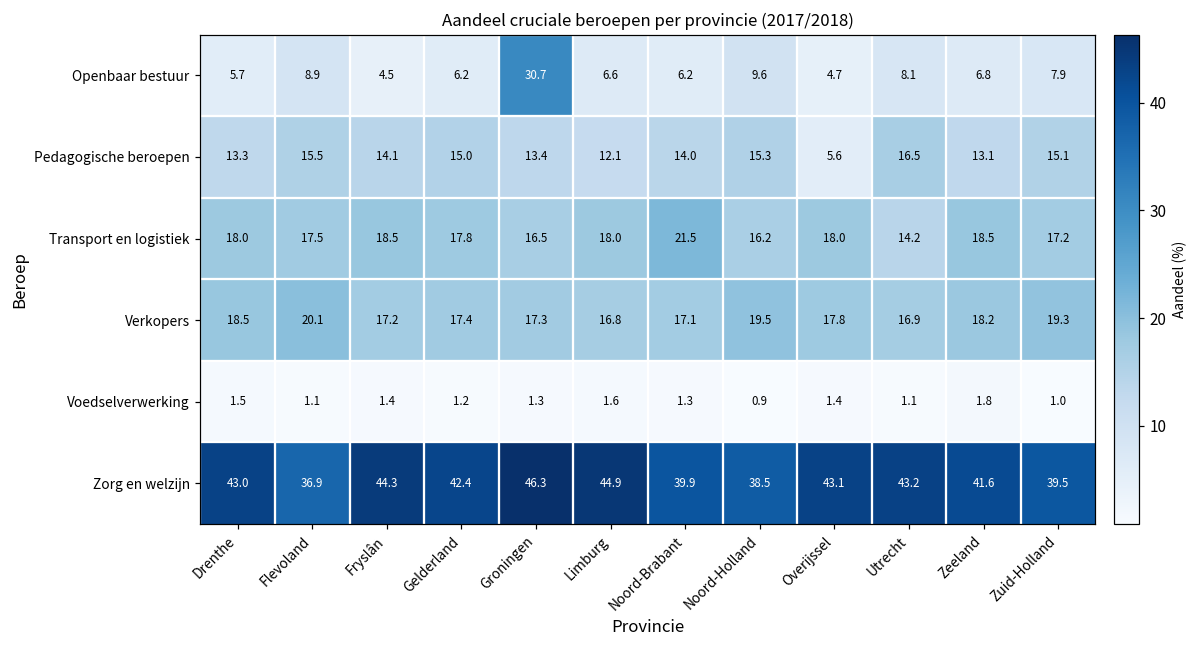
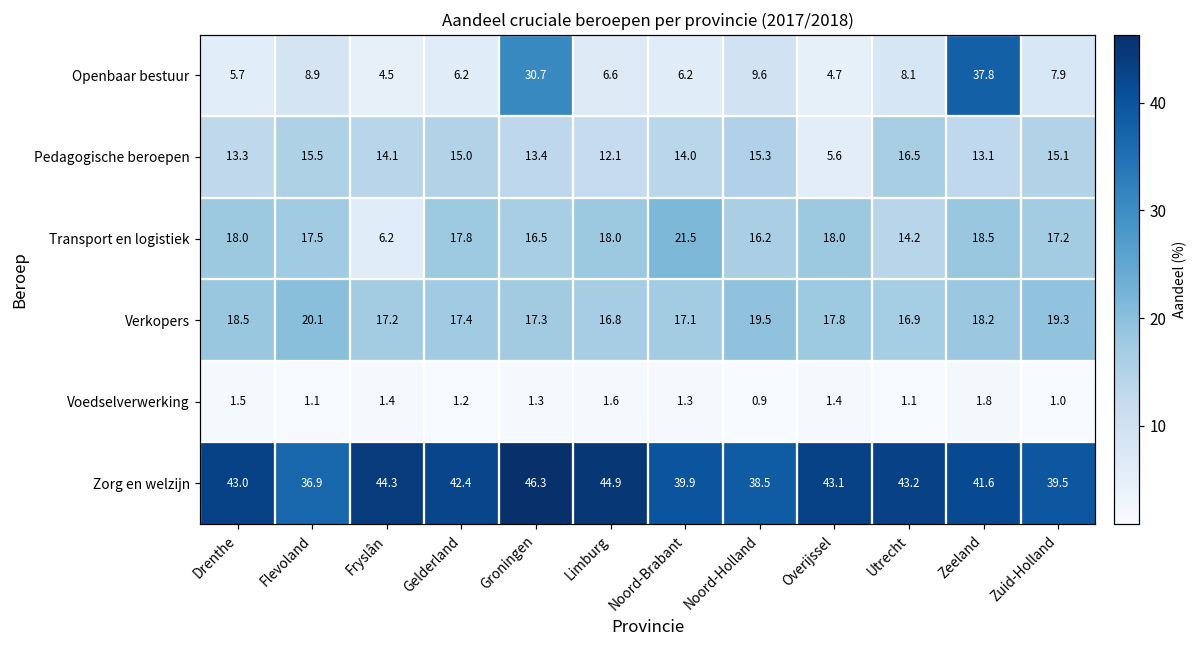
  {
    "Openbaar bestuur": {
      "Drenthe": 5.7,
      "Flevoland": 8.9,
      "Fryslân": 4.5,
      "Gelderland": 6.2,
      "Groningen": 30.7,
      "Limburg": 6.6,
      "Noord-Brabant": 6.2,
      "Noord-Holland": 9.6,
      "Overijssel": 4.7,
      "Utrecht": 8.1,
-     "Zeeland": 6.8,
+     "Zeeland": 37.8,
      "Zuid-Holland": 7.9
    },
    "Pedagogische beroepen": {
      "Drenthe": 13.3,
      "Flevoland": 15.5,
      "Fryslân": 14.1,
      "Gelderland": 15.0,
      "Groningen": 13.4,
      "Limburg": 12.1,
      "Noord-Brabant": 14.0,
      "Noord-Holland": 15.3,
      "Overijssel": 5.6,
      "Utrecht": 16.5,
      "Zeeland": 13.1,
      "Zuid-Holland": 15.1
    },
    "Transport en logistiek": {
      "Drenthe": 18.0,
      "Flevoland": 17.5,
-     "Fryslân": 18.5,
+     "Fryslân": 6.2,
      "Gelderland": 17.8,
      "Groningen": 16.5,
      "Limburg": 18.0,
      "Noord-Brabant": 21.5,
      "Noord-Holland": 16.2,
      "Overijssel": 18.0,
      "Utrecht": 14.2,
      "Zeeland": 18.5,
      "Zuid-Holland": 17.2
    },
    "Verkopers": {
      "Drenthe": 18.5,
      "Flevoland": 20.1,
      "Fryslân": 17.2,
      "Gelderland": 17.4,
      "Groningen": 17.3,
      "Limburg": 16.8,
      "Noord-Brabant": 17.1,
      "Noord-Holland": 19.5,
      "Overijssel": 17.8,
      "Utrecht": 16.9,
      "Zeeland": 18.2,
      "Zuid-Holland": 19.3
    },
    "Voedselverwerking": {
      "Drenthe": 1.5,
      "Flevoland": 1.1,
      "Fryslân": 1.4,
      "Gelderland": 1.2,
      "Groningen": 1.3,
      "Limburg": 1.6,
      "Noord-Brabant": 1.3,
      "Noord-Holland": 0.9,
      "Overijssel": 1.4,
      "Utrecht": 1.1,
      "Zeeland": 1.8,
      "Zuid-Holland": 1.0
    },
    "Zorg en welzijn": {
      "Drenthe": 43.0,
      "Flevoland": 36.9,
      "Fryslân": 44.3,
      "Gelderland": 42.4,
      "Groningen": 46.3,
      "Limburg": 44.9,
      "Noord-Brabant": 39.9,
      "Noord-Holland": 38.5,
      "Overijssel": 43.1,
      "Utrecht": 43.2,
      "Zeeland": 41.6,
      "Zuid-Holland": 39.5
    }
  }
